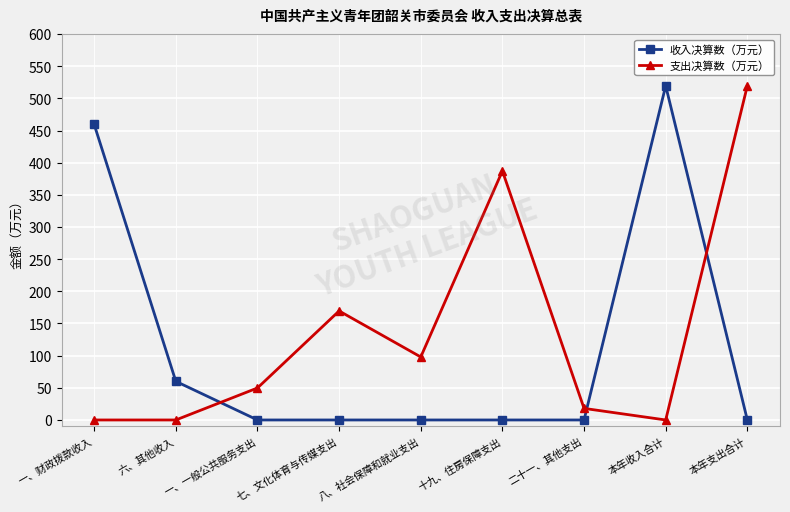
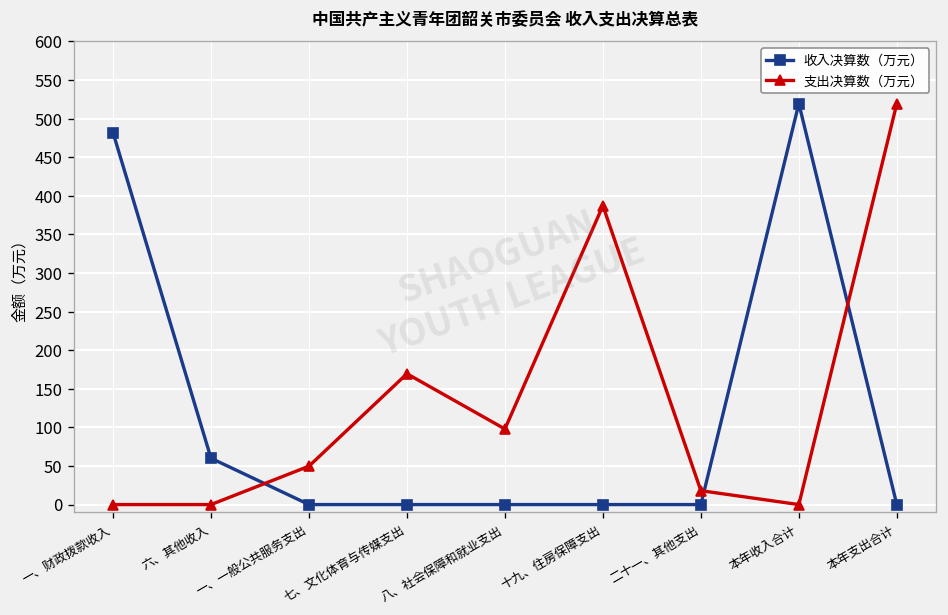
  {
    "收入决算数（万元）": {
-     "一、财政拨款收入": 460,
+     "一、财政拨款收入": 480,
      "六、其他收入": 60,
      "一、一般公共服务支出": 0,
      "七、文化体育与传媒支出": 0,
      "八、社会保障和就业支出": 0,
      "十九、住房保障支出": 0,
      "二十一、其他支出": 0,
      "本年收入合计": 520,
      "本年支出合计": 0
    },
    "支出决算数（万元）": {
      "一、财政拨款收入": 0,
      "六、其他收入": 0,
      "一、一般公共服务支出": 50,
      "七、文化体育与传媒支出": 170,
      "八、社会保障和就业支出": 100,
      "十九、住房保障支出": 390,
      "二十一、其他支出": 20,
      "本年收入合计": 0,
      "本年支出合计": 520
    }
  }
